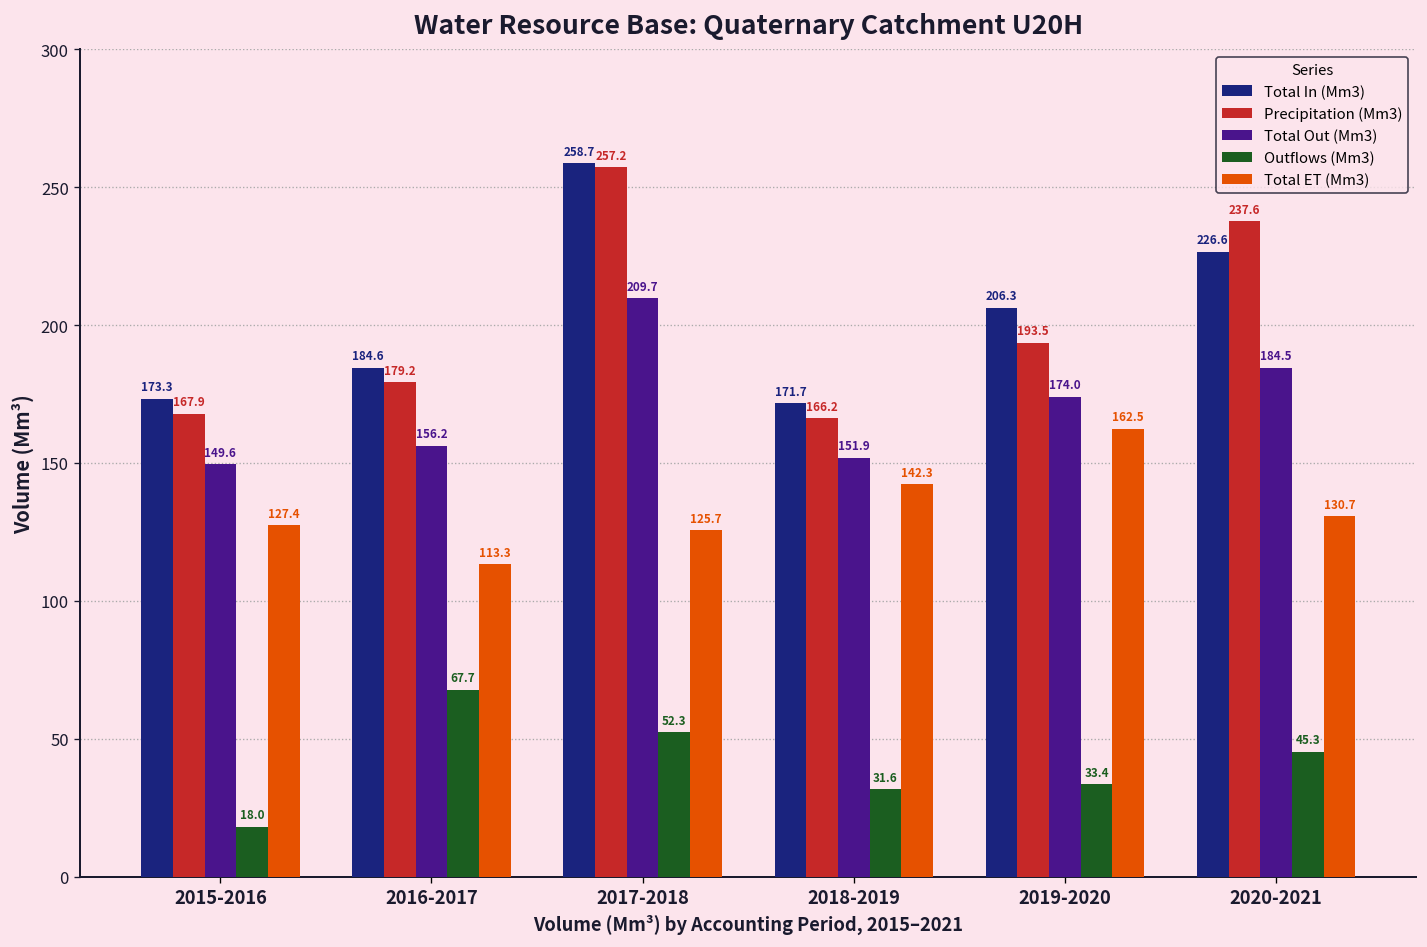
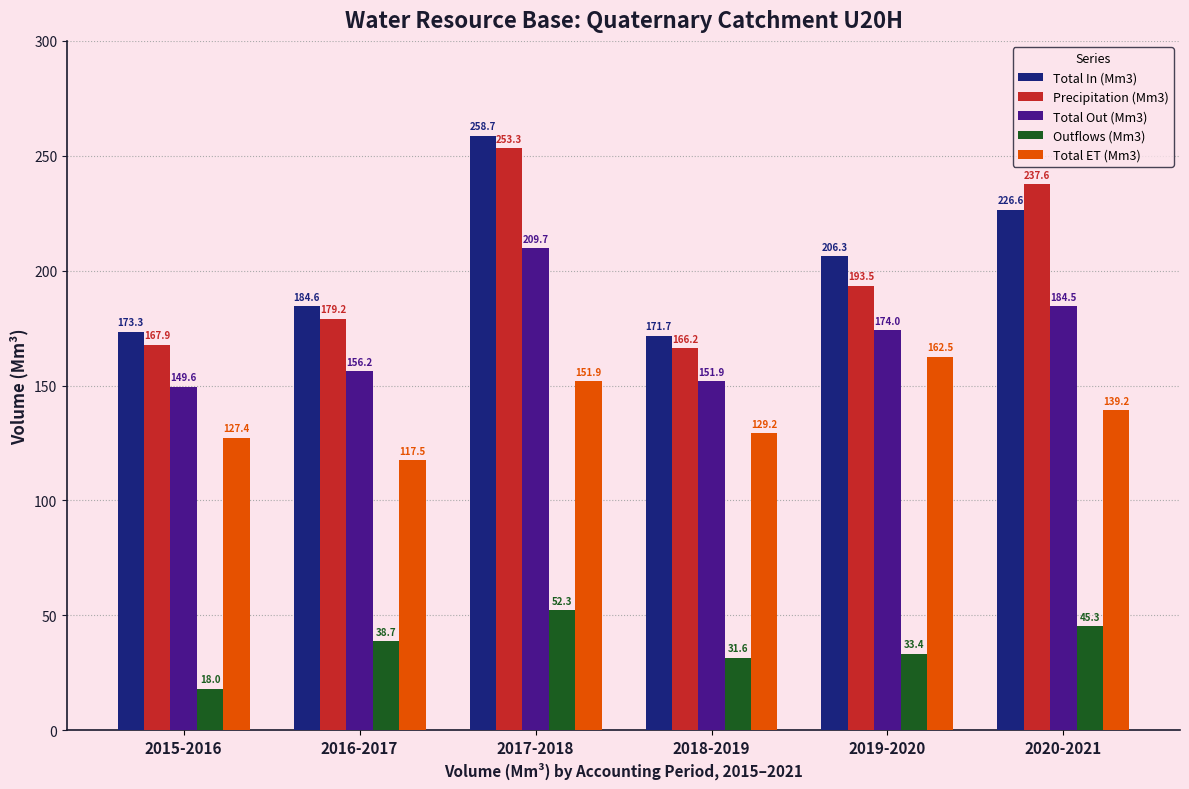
  {
    "Precipitation (Mm3)": {
      "2015-2016": 167.9,
      "2016-2017": 179.2,
-     "2017-2018": 257.2,
+     "2017-2018": 253.3,
      "2018-2019": 166.2,
      "2019-2020": 193.5,
      "2020-2021": 237.6
    },
    "Outflows (Mm3)": {
      "2015-2016": 18.0,
-     "2016-2017": 67.7,
+     "2016-2017": 38.7,
      "2017-2018": 52.3,
      "2018-2019": 31.6,
      "2019-2020": 33.4,
      "2020-2021": 45.3
    },
    "Total ET (Mm3)": {
      "2015-2016": 127.4,
-     "2016-2017": 113.3,
-     "2017-2018": 125.7,
-     "2018-2019": 142.3,
+     "2016-2017": 117.5,
+     "2017-2018": 151.9,
+     "2018-2019": 129.2,
      "2019-2020": 162.5,
-     "2020-2021": 130.7
+     "2020-2021": 139.2
    }
  }
